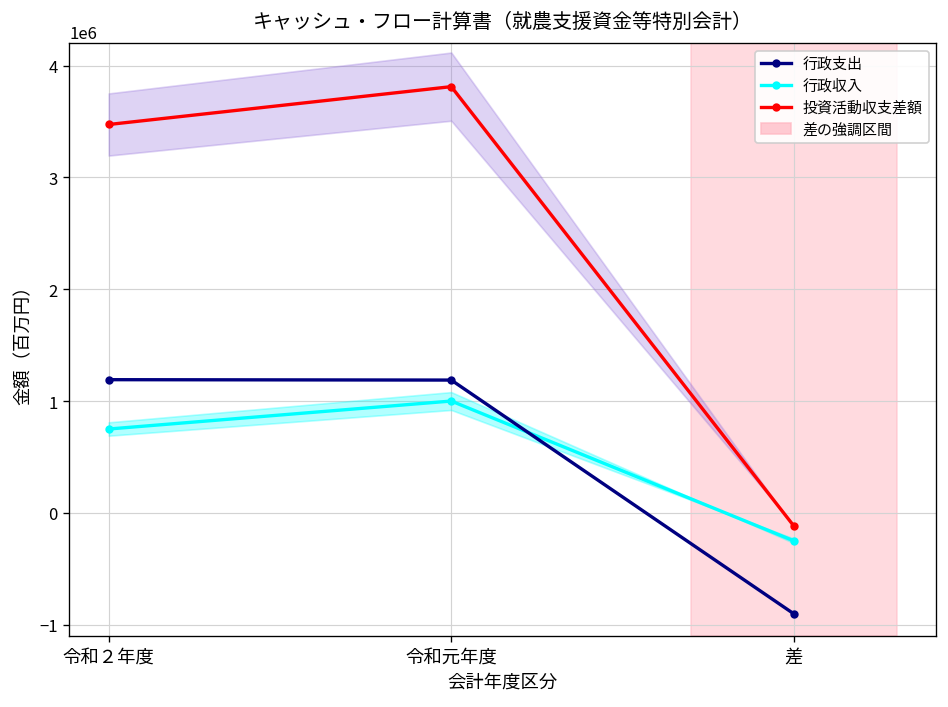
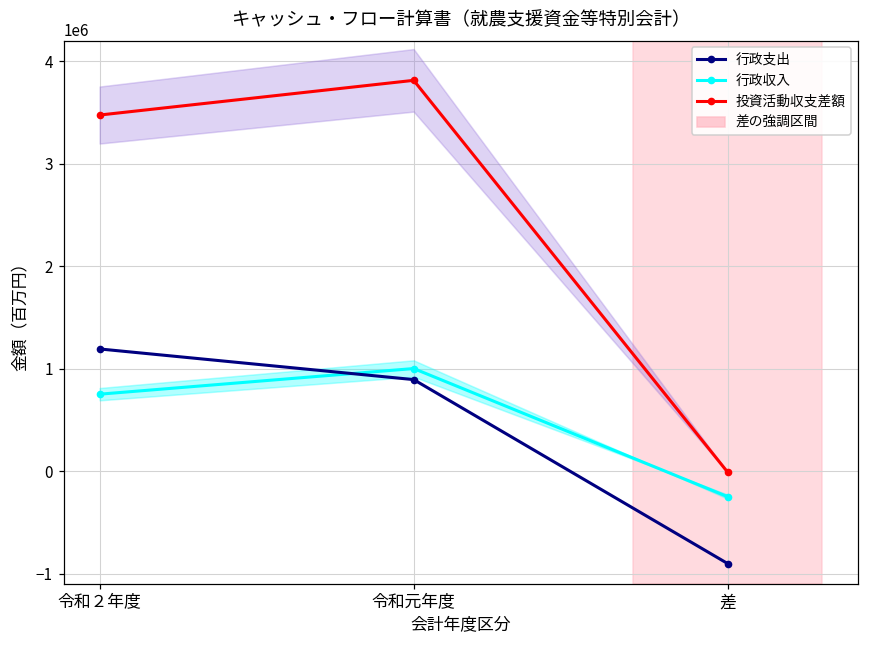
  {
    "投資活動収支差額": {
      "令和２年度": 3500000,
      "令和元年度": 3800000,
-     "差": -100000
+     "差": 0
    },
    "行政支出": {
      "令和２年度": 1200000,
-     "令和元年度": 1200000,
+     "令和元年度": 900000,
      "差": -900000
    }
  }
